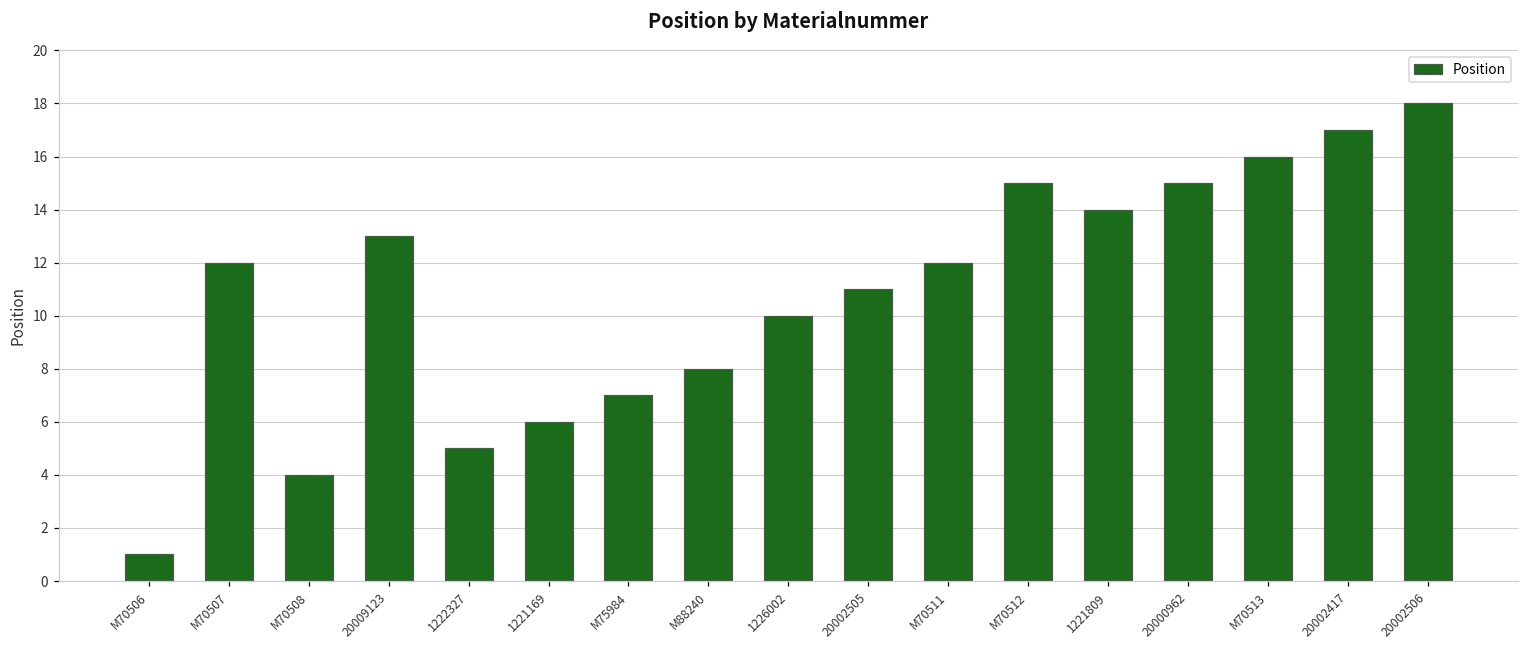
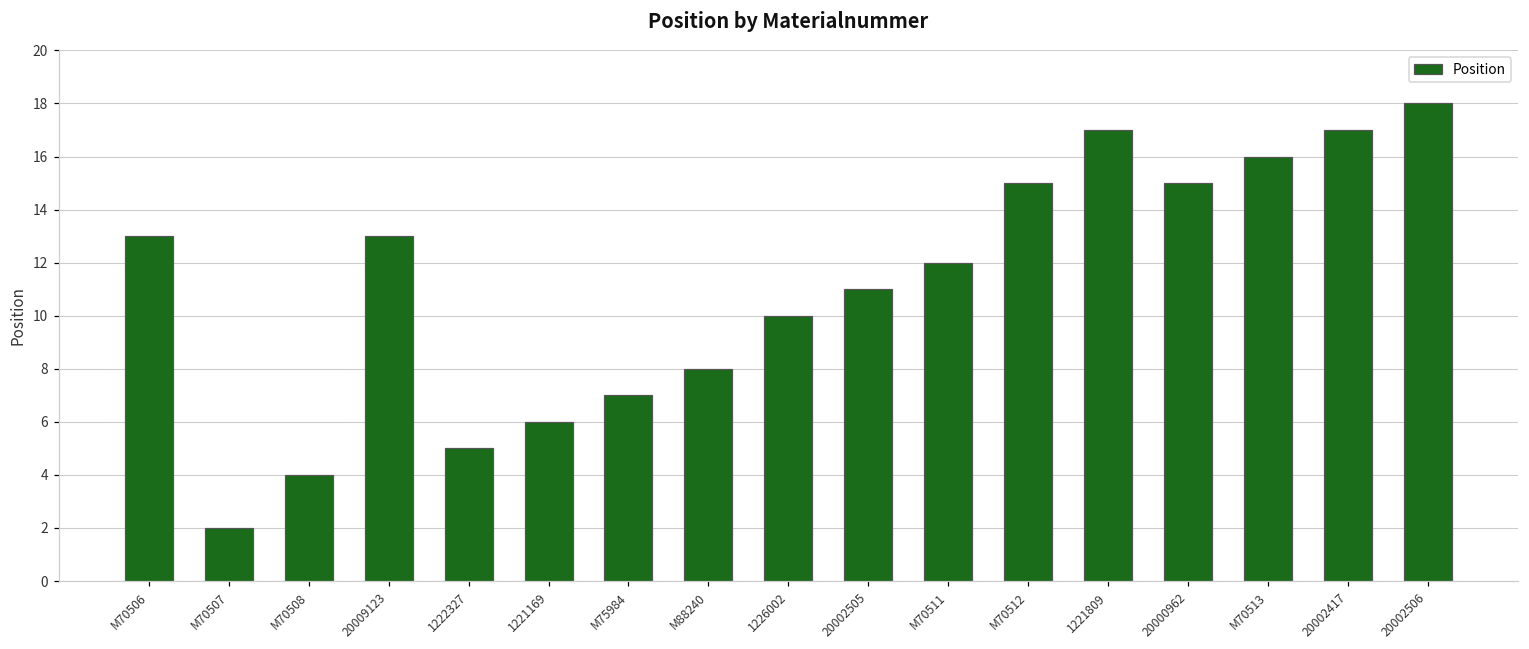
  {
-   "M70506": 1,
-   "M70507": 12,
+   "M70506": 13,
+   "M70507": 2,
    "M70508": 4,
    "20009123": 13,
    "1222327": 5,
    "1221169": 6,
    "M75984": 7,
    "M88240": 8,
    "1226002": 10,
    "20002505": 11,
    "M70511": 12,
    "M70512": 15,
-   "1221809": 14,
+   "1221809": 17,
    "20000962": 15,
    "M70513": 16,
    "20002417": 17,
    "20002506": 18
  }
